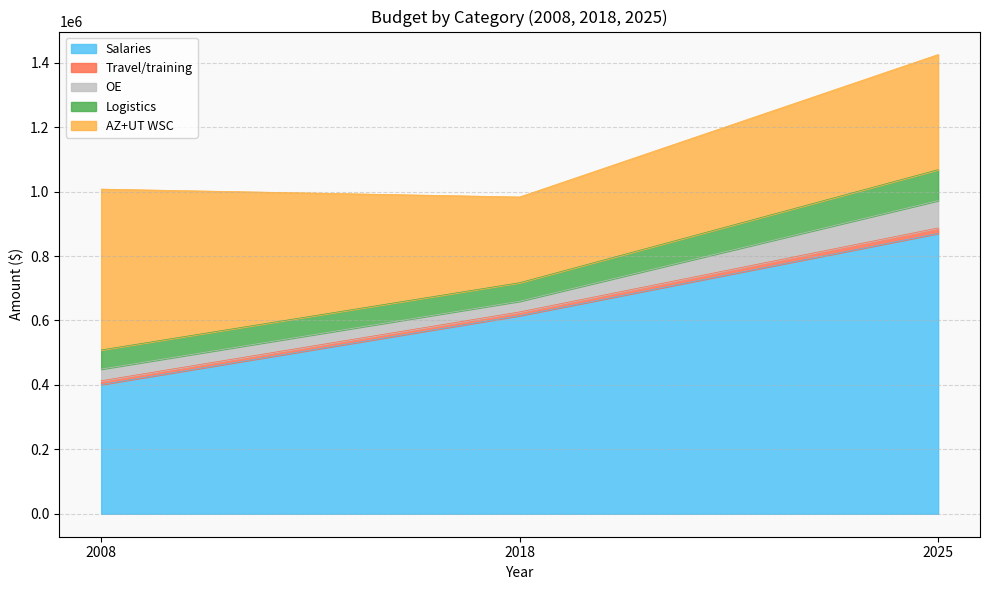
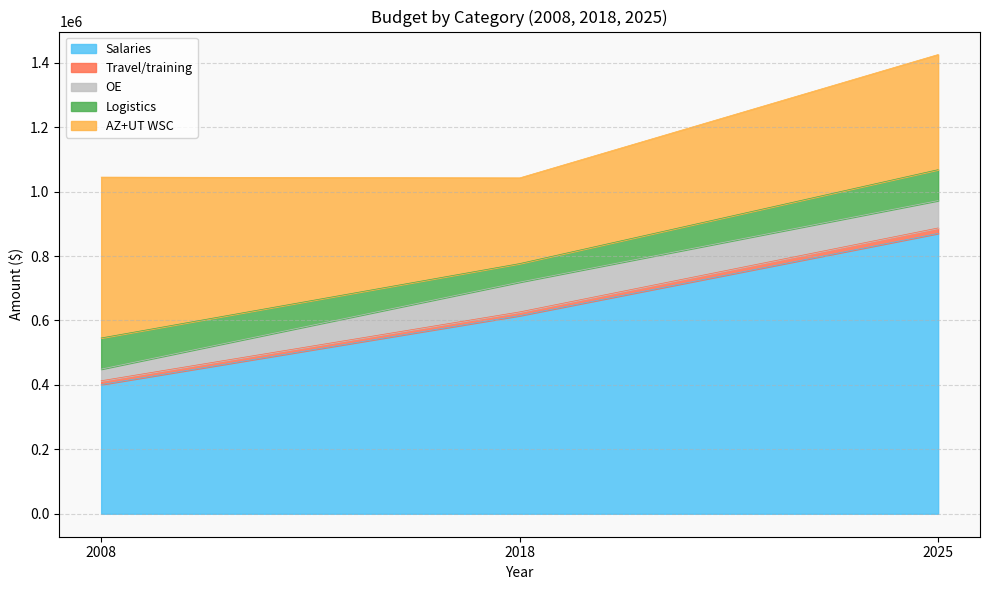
  {
    "Salaries": {
      "2008": 400000,
      "2018": 620000,
      "2025": 870000
    },
    "Travel/training": {
      "2008": 10000,
      "2018": 10000,
      "2025": 20000
    },
    "OE": {
      "2008": 40000,
-     "2018": 30000,
+     "2018": 90000,
      "2025": 90000
    },
    "Logistics": {
-     "2008": 60000,
+     "2008": 100000,
      "2018": 60000,
      "2025": 100000
    },
    "AZ+UT WSC": {
      "2008": 500000,
      "2018": 270000,
      "2025": 360000
    }
  }
